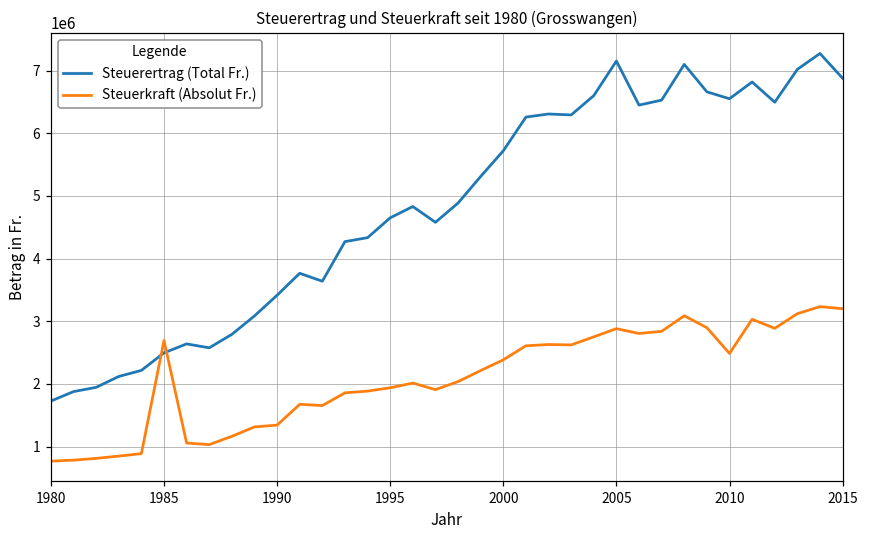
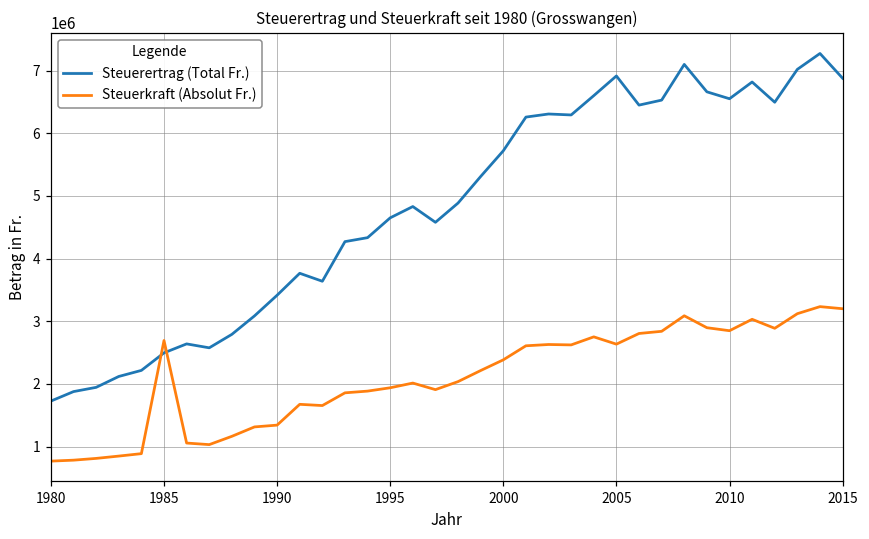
  {
    "Steuerertrag (Total Fr.)": {
      "1980": 1700000,
      "1985": 2500000,
      "1990": 3400000,
      "1995": 4600000,
      "2000": 5700000,
-     "2005": 7200000,
+     "2005": 6900000,
      "2010": 6600000,
      "2015": 6900000
    },
    "Steuerkraft (Absolut Fr.)": {
      "1980": 800000,
      "1985": 2700000,
      "1990": 1300000,
      "1995": 1900000,
      "2000": 2400000,
-     "2005": 2900000,
-     "2010": 2500000,
+     "2005": 2600000,
+     "2010": 2800000,
      "2015": 3200000
    }
  }
